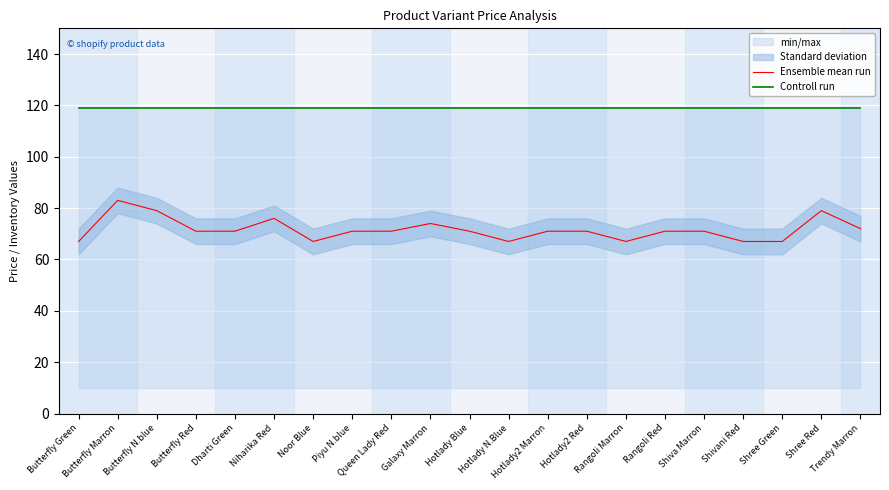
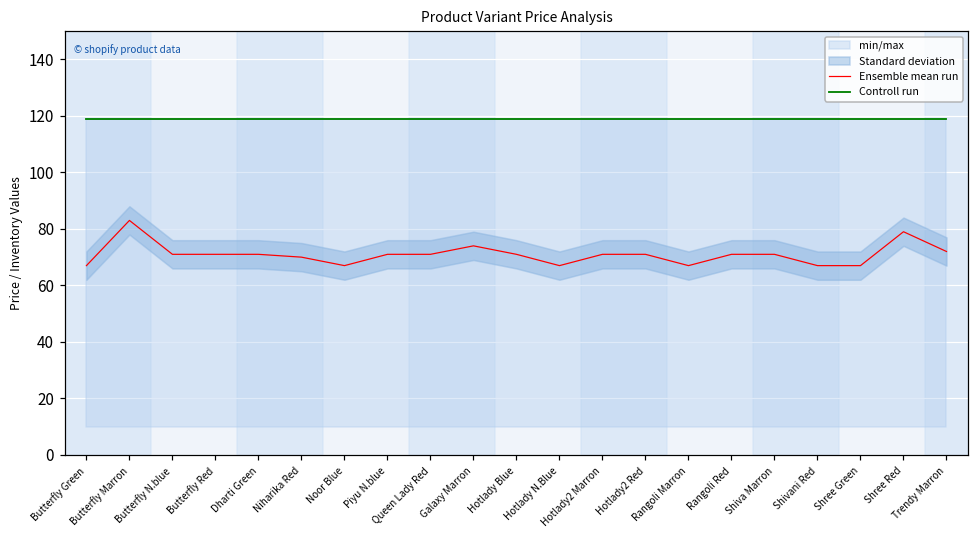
  {
    "Ensemble mean run": {
      "Butterfly Green": 67,
      "Butterfly Marron": 83,
-     "Butterfly N.blue": 79,
+     "Butterfly N.blue": 71,
      "Butterfly Red": 71,
      "Dharti Green": 71,
-     "Niharika Red": 76,
+     "Niharika Red": 70,
      "Noor Blue": 67,
      "Piyu N.blue": 71,
      "Queen Lady Red": 71,
      "Galaxy Marron": 74,
      "Hotlady Blue": 71,
      "Hotlady N.Blue": 67,
      "Hotlady2 Marron": 71,
      "Hotlady2 Red": 71,
      "Rangoli Marron": 67,
      "Rangoli Red": 71,
      "Shiva Marron": 71,
      "Shivani Red": 67,
      "Shree Green": 67,
      "Shree Red": 79,
      "Trendy Marron": 72
    }
  }
